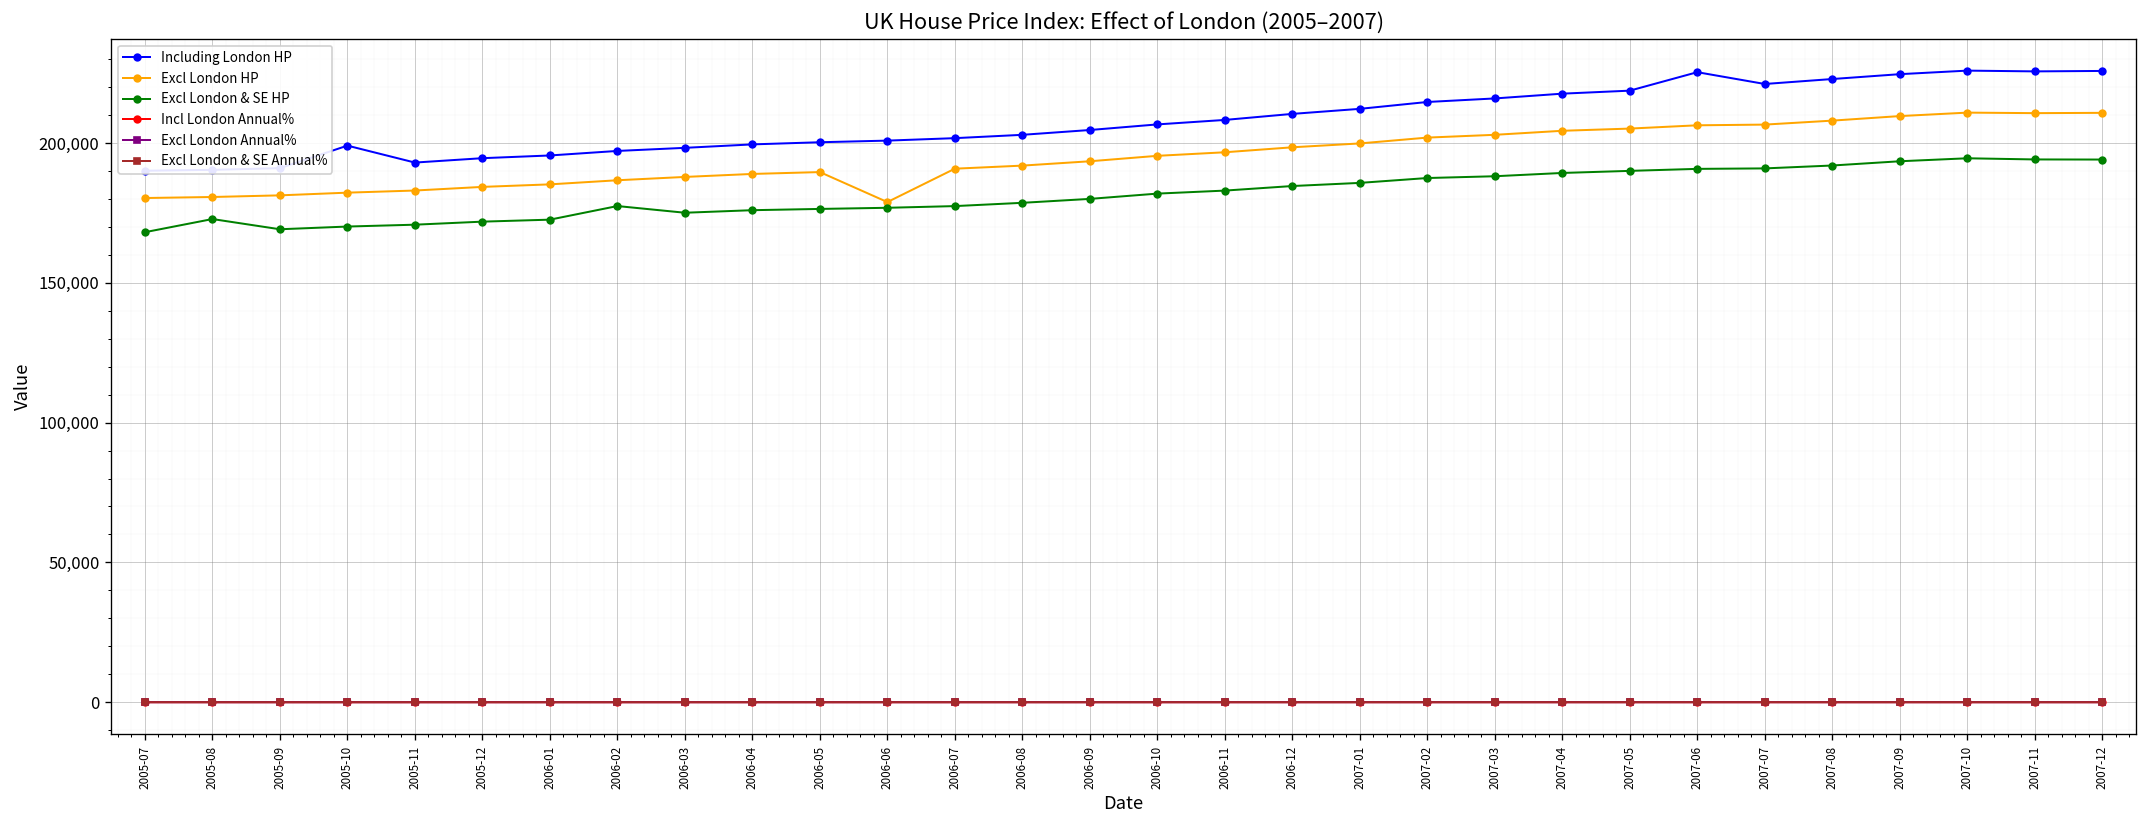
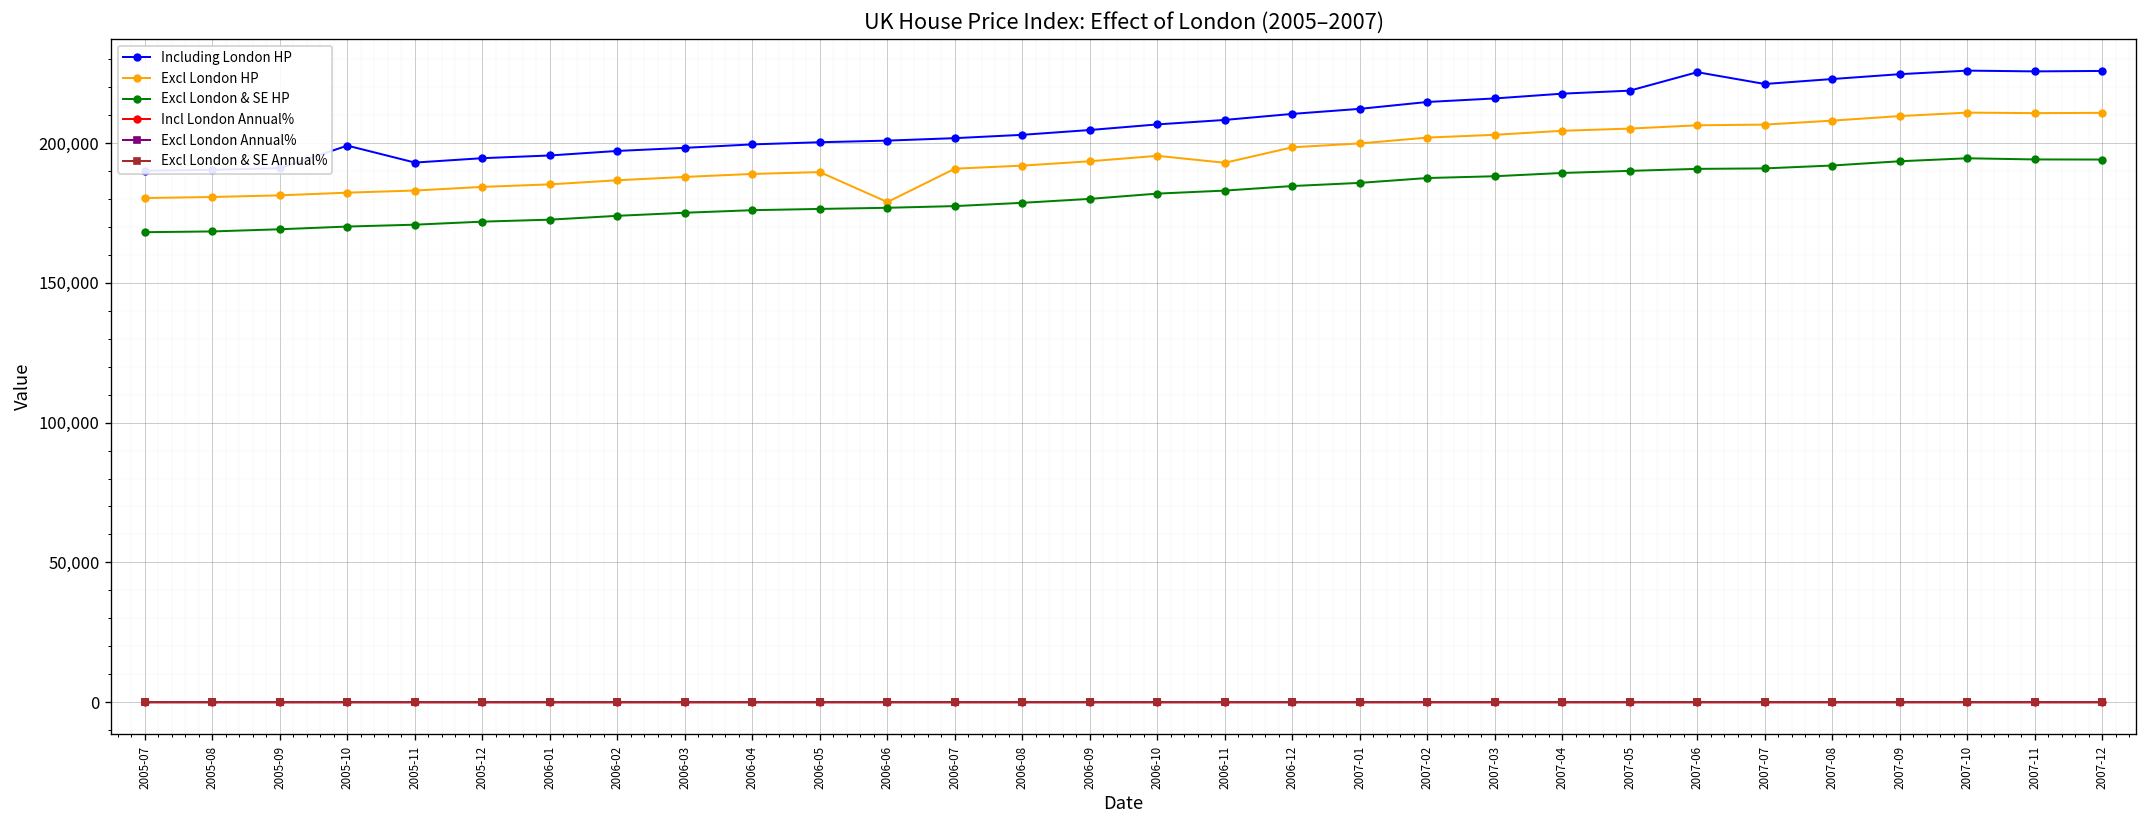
  {
    "Including London HP": {
      "2005-07": "190,000",
      "2005-08": "190,000",
      "2005-09": "191,000",
      "2005-10": "199,000",
      "2005-11": "193,000",
      "2005-12": "195,000",
      "2006-01": "196,000",
      "2006-02": "197,000",
      "2006-03": "198,000",
      "2006-04": "200,000",
      "2006-05": "200,000",
      "2006-06": "201,000",
      "2006-07": "202,000",
      "2006-08": "203,000",
      "2006-09": "205,000",
      "2006-10": "207,000",
      "2006-11": "208,000",
      "2006-12": "210,000",
      "2007-01": "212,000",
      "2007-02": "215,000",
      "2007-03": "216,000",
      "2007-04": "218,000",
      "2007-05": "219,000",
      "2007-06": "225,000",
      "2007-07": "221,000",
      "2007-08": "223,000",
      "2007-09": "225,000",
      "2007-10": "226,000",
      "2007-11": "226,000",
      "2007-12": "226,000"
    },
    "Excl London HP": {
      "2005-07": "180,000",
      "2005-08": "181,000",
      "2005-09": "181,000",
      "2005-10": "182,000",
      "2005-11": "183,000",
      "2005-12": "184,000",
      "2006-01": "185,000",
      "2006-02": "187,000",
      "2006-03": "188,000",
      "2006-04": "189,000",
      "2006-05": "190,000",
      "2006-06": "179,000",
      "2006-07": "191,000",
      "2006-08": "192,000",
      "2006-09": "193,000",
      "2006-10": "195,000",
-     "2006-11": "197,000",
+     "2006-11": "193,000",
      "2006-12": "198,000",
      "2007-01": "200,000",
      "2007-02": "202,000",
      "2007-03": "203,000",
      "2007-04": "204,000",
      "2007-05": "205,000",
      "2007-06": "206,000",
      "2007-07": "207,000",
      "2007-08": "208,000",
      "2007-09": "210,000",
      "2007-10": "211,000",
      "2007-11": "211,000",
      "2007-12": "211,000"
    },
    "Excl London & SE HP": {
      "2005-07": "168,000",
-     "2005-08": "173,000",
+     "2005-08": "168,000",
      "2005-09": "169,000",
      "2005-10": "170,000",
      "2005-11": "171,000",
      "2005-12": "172,000",
      "2006-01": "173,000",
-     "2006-02": "177,000",
+     "2006-02": "174,000",
      "2006-03": "175,000",
      "2006-04": "176,000",
      "2006-05": "176,000",
      "2006-06": "177,000",
      "2006-07": "177,000",
      "2006-08": "179,000",
      "2006-09": "180,000",
      "2006-10": "182,000",
      "2006-11": "183,000",
      "2006-12": "185,000",
      "2007-01": "186,000",
      "2007-02": "187,000",
      "2007-03": "188,000",
      "2007-04": "189,000",
      "2007-05": "190,000",
      "2007-06": "191,000",
      "2007-07": "191,000",
      "2007-08": "192,000",
      "2007-09": "193,000",
      "2007-10": "195,000",
      "2007-11": "194,000",
      "2007-12": "194,000"
    },
    "Excl London & SE Annual%": {
      "2005-07": "0",
      "2005-08": "0",
      "2005-09": "0",
      "2005-10": "0",
      "2005-11": "0",
      "2005-12": "0",
      "2006-01": "0",
      "2006-02": "0",
      "2006-03": "0",
      "2006-04": "0",
      "2006-05": "0",
      "2006-06": "0",
      "2006-07": "0",
      "2006-08": "0",
      "2006-09": "0",
      "2006-10": "0",
      "2006-11": "0",
      "2006-12": "0",
      "2007-01": "0",
      "2007-02": "0",
      "2007-03": "0",
      "2007-04": "0",
      "2007-05": "0",
      "2007-06": "0",
      "2007-07": "0",
      "2007-08": "0",
      "2007-09": "0",
      "2007-10": "0",
      "2007-11": "0",
      "2007-12": "0"
    }
  }
